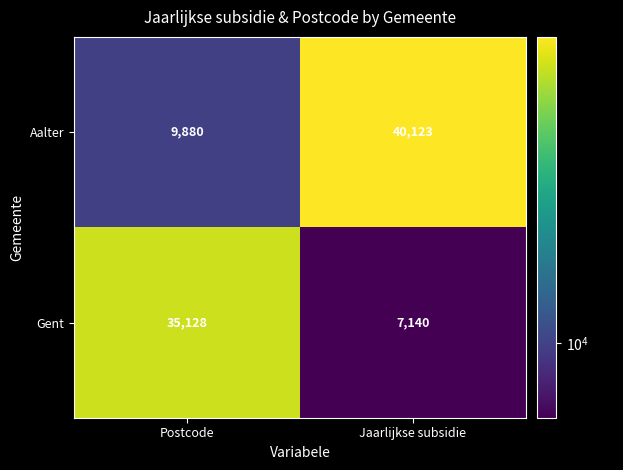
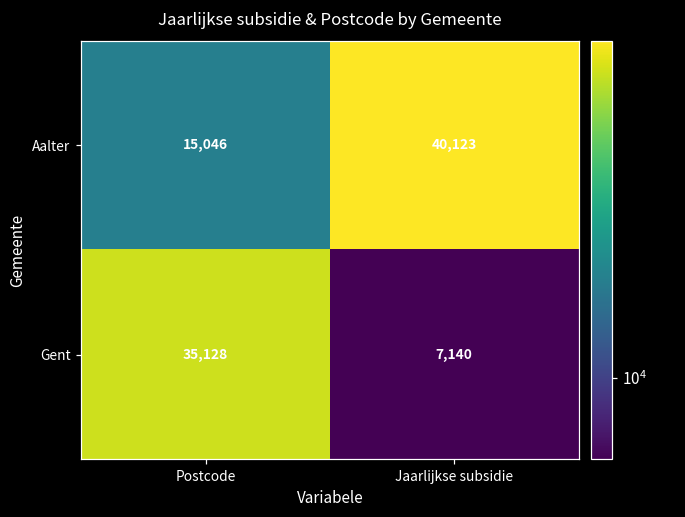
  {
    "Aalter": {
-     "Postcode": "9,880",
+     "Postcode": "15,046",
      "Jaarlijkse subsidie": "40,123"
    },
    "Gent": {
      "Postcode": "35,128",
      "Jaarlijkse subsidie": "7,140"
    }
  }
